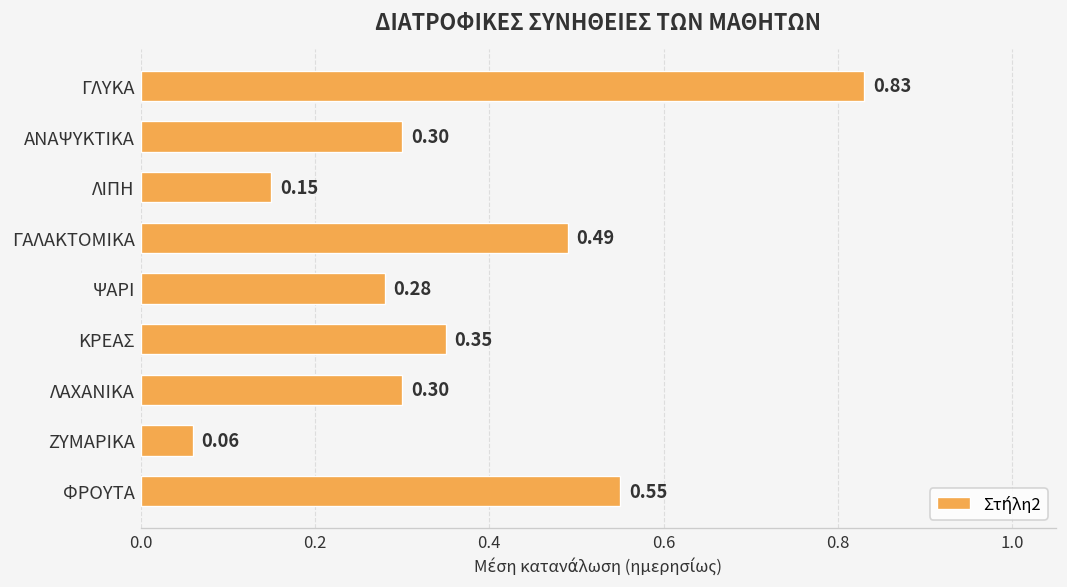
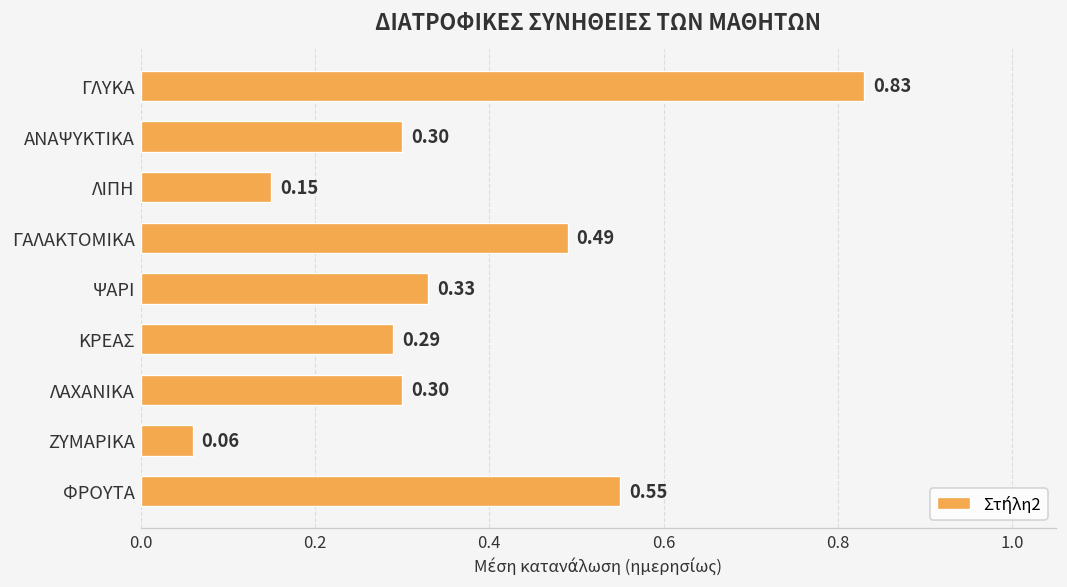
  {
    "ΓΛΥΚΑ": 0.83,
    "ΑΝΑΨΥΚΤΙΚΑ": 0.30,
    "ΛΙΠΗ": 0.15,
    "ΓΑΛΑΚΤΟΜΙΚΑ": 0.49,
-   "ΨΑΡΙ": 0.28,
-   "ΚΡΕΑΣ": 0.35,
+   "ΨΑΡΙ": 0.33,
+   "ΚΡΕΑΣ": 0.29,
    "ΛΑΧΑΝΙΚΑ": 0.30,
    "ΖΥΜΑΡΙΚΑ": 0.06,
    "ΦΡΟΥΤΑ": 0.55
  }
